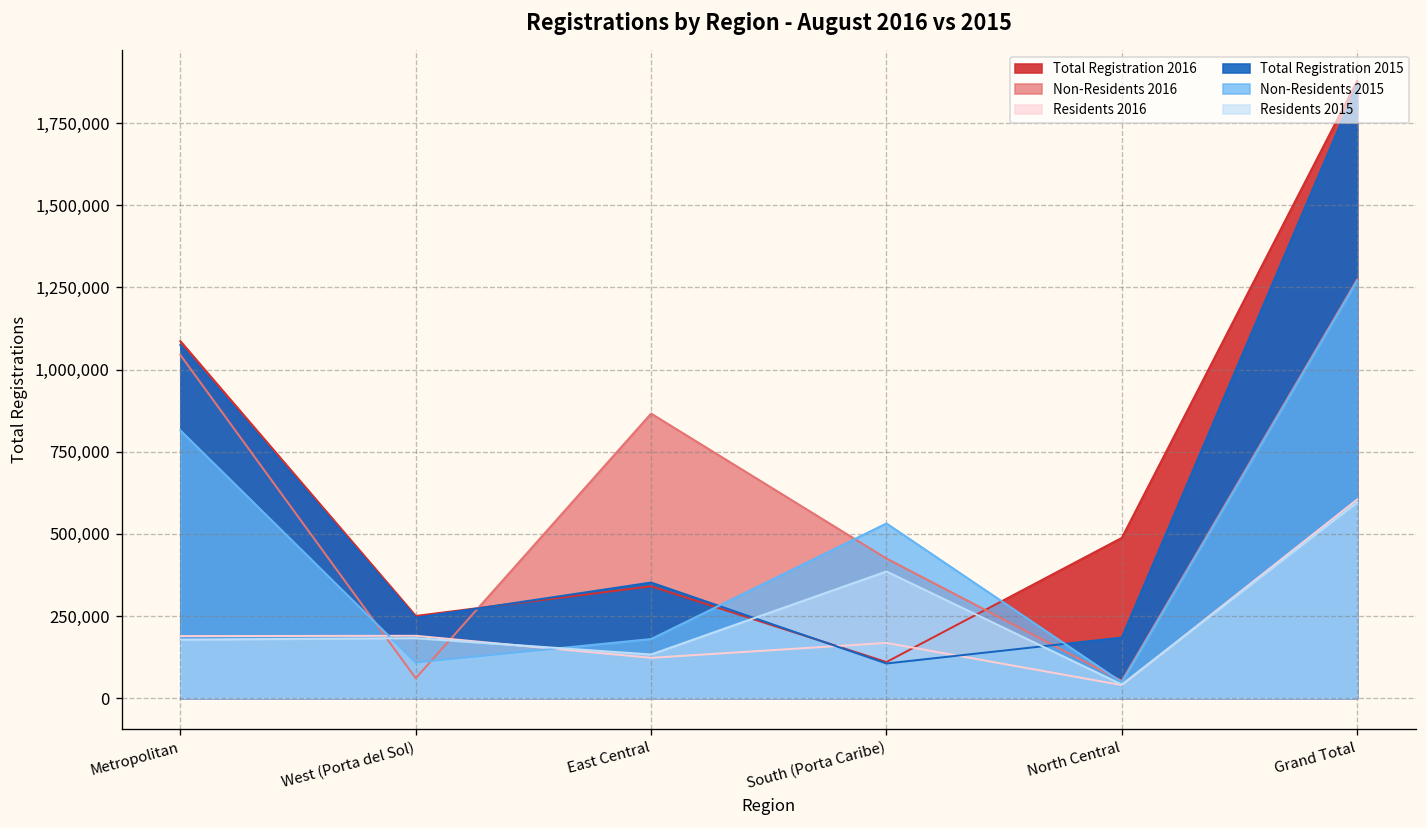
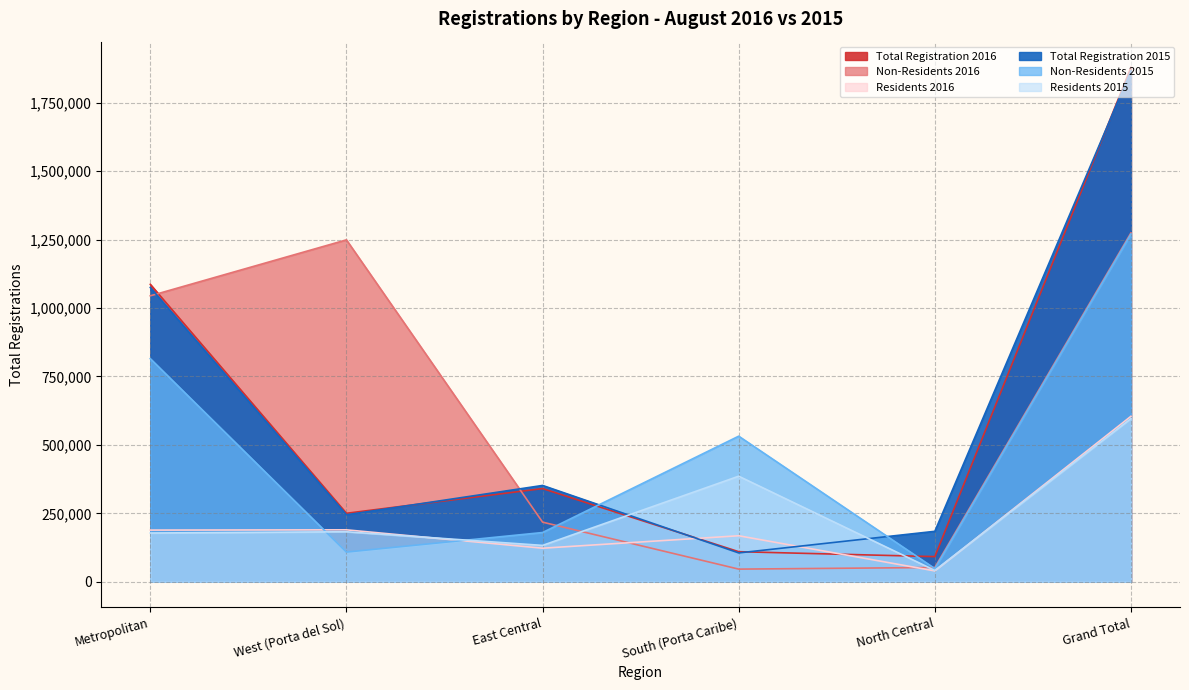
  {
    "Total Registration 2016": {
      "Metropolitan": "1,090,000",
      "East Central": "340,000",
-     "North Central": "490,000"
+     "North Central": "90,000"
    },
    "Non-Residents 2016": {
      "Metropolitan": "1,040,000",
-     "West (Porta del Sol)": "60,000",
-     "East Central": "870,000",
-     "South (Porta Caribe)": "430,000"
+     "West (Porta del Sol)": "1,250,000",
+     "East Central": "220,000",
+     "South (Porta Caribe)": "50,000"
    },
    "Residents 2016": {
      "Metropolitan": "190,000",
      "East Central": "120,000",
      "South (Porta Caribe)": "170,000"
    },
    "Total Registration 2015": {
      "Metropolitan": "1,080,000",
      "East Central": "350,000",
      "North Central": "180,000"
    },
    "Non-Residents 2015": {
      "Metropolitan": "810,000",
      "West (Porta del Sol)": "110,000",
      "East Central": "180,000",
      "South (Porta Caribe)": "530,000"
    },
    "Residents 2015": {
      "Metropolitan": "180,000",
      "East Central": "130,000",
      "South (Porta Caribe)": "390,000"
    }
  }
